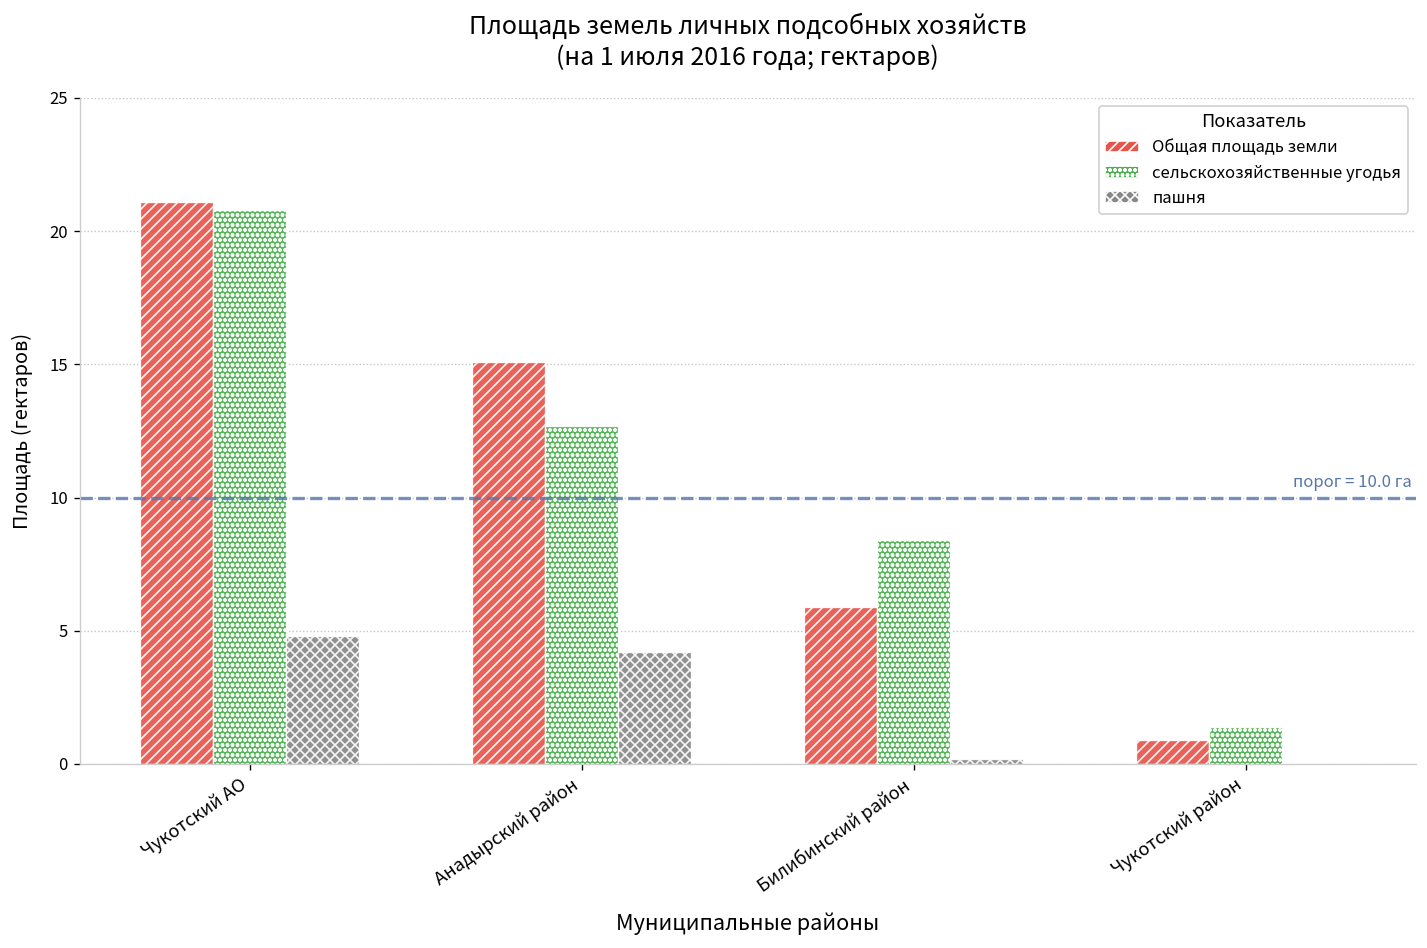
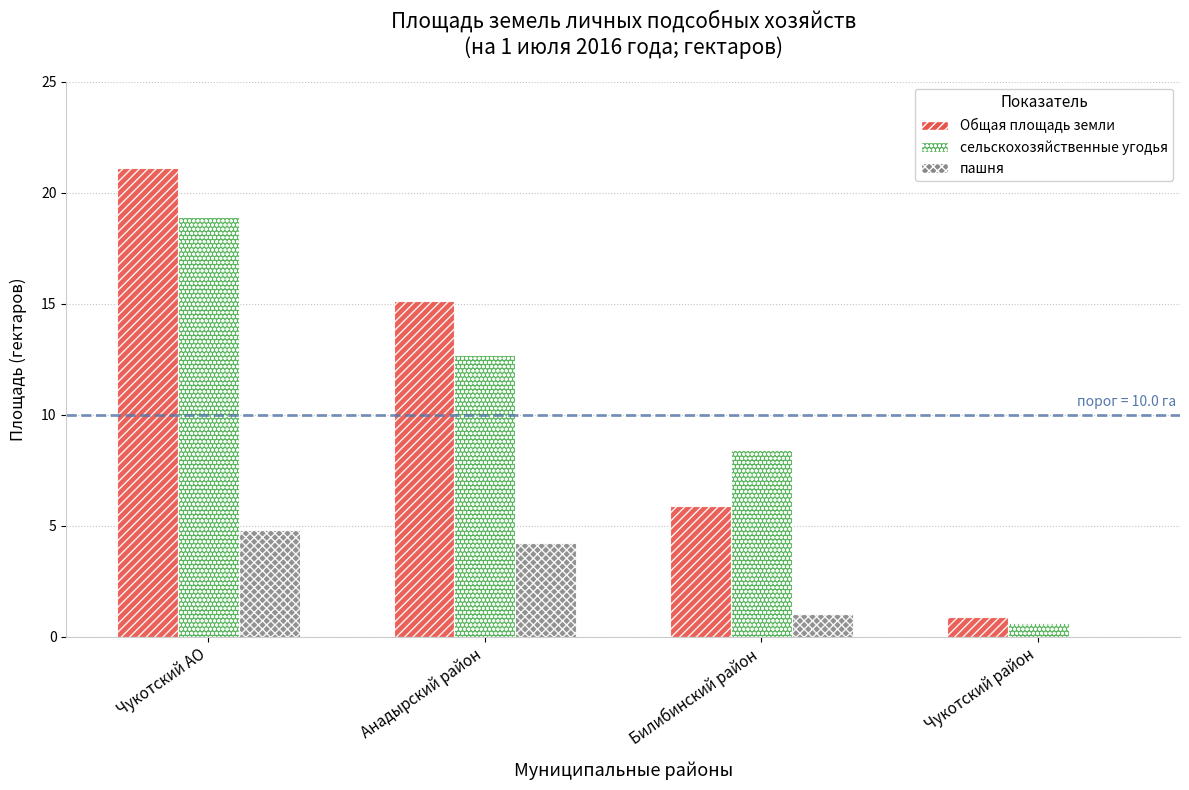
  {
    "Общая площадь земли": {
      "Чукотский АО": 21.1,
      "Анадырский район": 15.1,
      "Билибинский район": 5.9,
      "Чукотский район": 0.9
    },
    "сельскохозяйственные угодья": {
-     "Чукотский АО": 20.8,
+     "Чукотский АО": 18.9,
      "Анадырский район": 12.7,
      "Билибинский район": 8.4,
-     "Чукотский район": 1.4
+     "Чукотский район": 0.6
    },
    "пашня": {
      "Чукотский АО": 4.8,
      "Анадырский район": 4.2,
-     "Билибинский район": 0.2,
+     "Билибинский район": 1.0,
      "Чукотский район": 0.0
    }
  }
